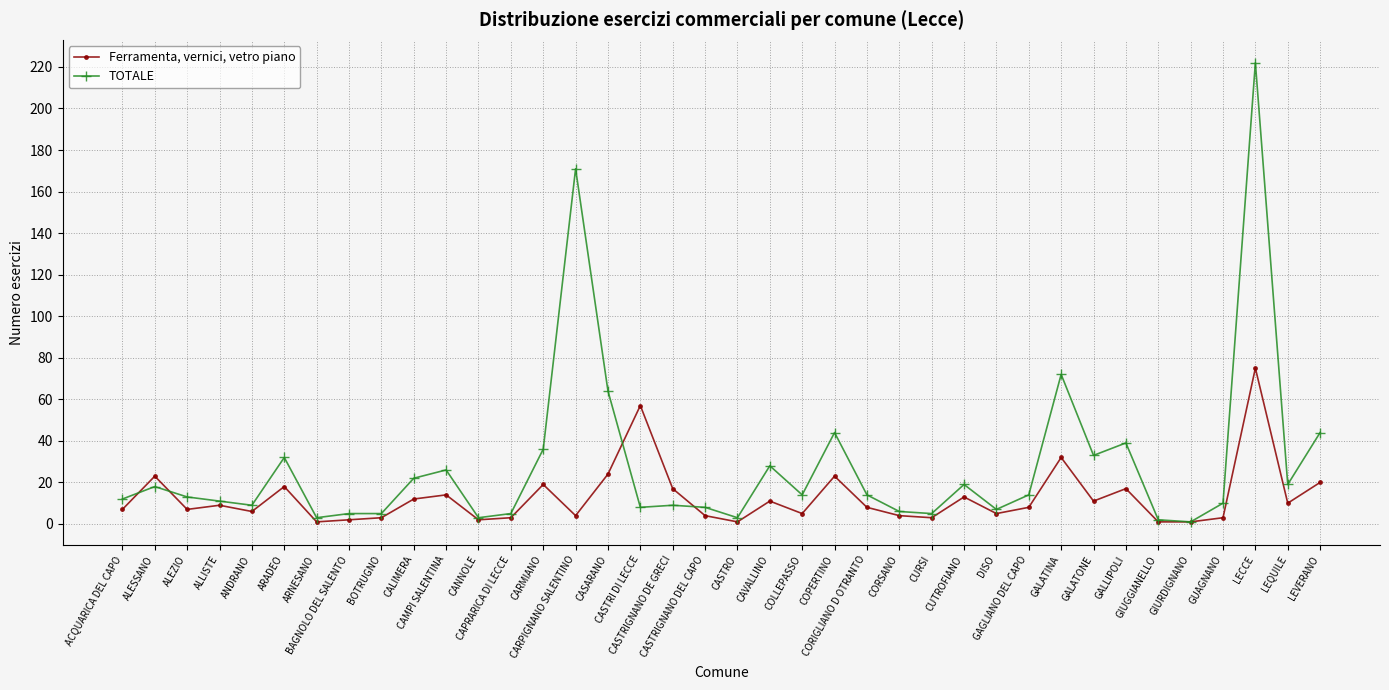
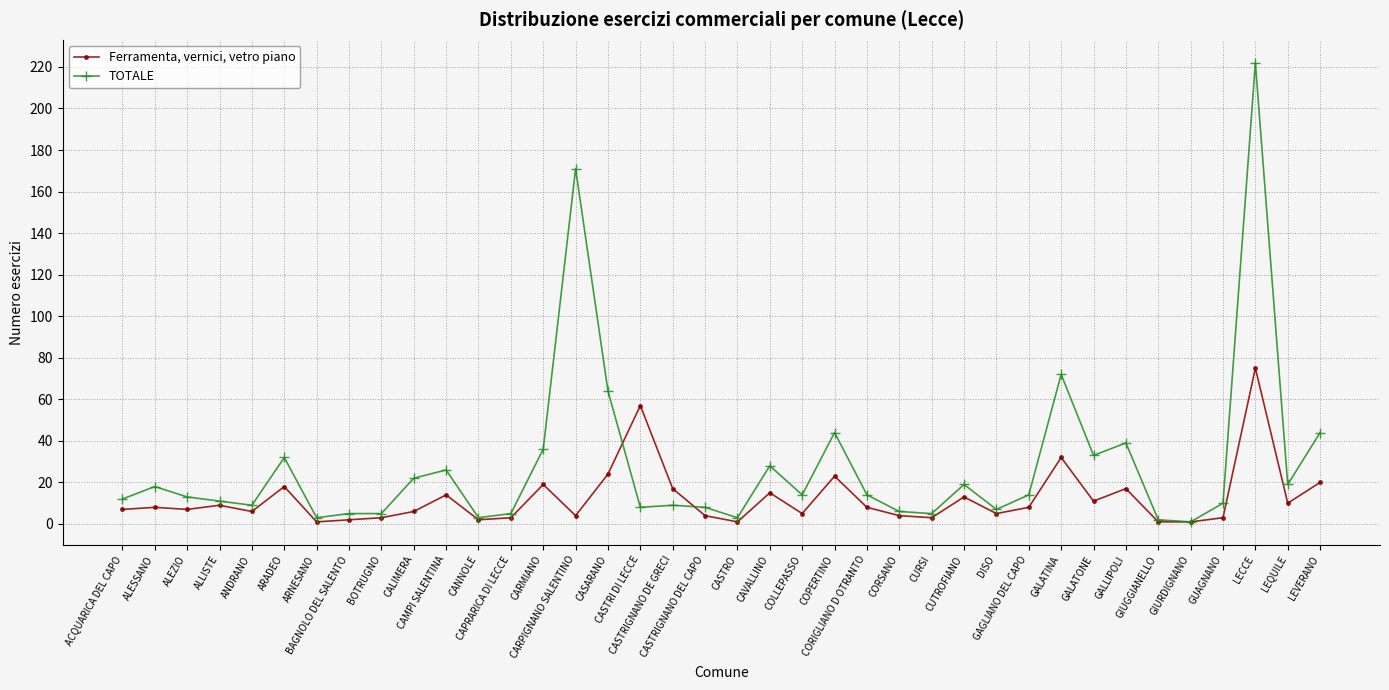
  {
    "Ferramenta, vernici, vetro piano": {
      "ACQUARICA DEL CAPO": 7,
-     "ALESSANO": 23,
+     "ALESSANO": 8,
      "ALEZIO": 7,
      "ALLISTE": 9,
      "ANDRANO": 6,
      "ARADEO": 18,
      "ARNESANO": 1,
      "BAGNOLO DEL SALENTO": 2,
      "BOTRUGNO": 3,
-     "CALIMERA": 12,
+     "CALIMERA": 6,
      "CAMPI SALENTINA": 14,
      "CAPRARICA DI LECCE": 3,
      "CARMIANO": 19,
      "CARPIGNANO SALENTINO": 4,
      "CASARANO": 24,
      "CASTRI DI LECCE": 57,
      "CASTRIGNANO DE GRECI": 17,
      "CASTRIGNANO DEL CAPO": 4,
      "CASTRO": 1,
-     "CAVALLINO": 11,
+     "CAVALLINO": 15,
      "COLLEPASSO": 5,
      "COPERTINO": 23,
      "CORIGLIANO D OTRANTO": 8,
      "CORSANO": 4,
      "CURSI": 3,
      "CUTROFIANO": 13,
      "DISO": 5,
      "GAGLIANO DEL CAPO": 8,
      "GALATINA": 32,
      "GALATONE": 11,
      "GALLIPOLI": 17,
      "GUAGNANO": 3,
      "LECCE": 75,
      "LEQUILE": 10,
      "LEVERANO": 20
    },
    "TOTALE": {
      "ACQUARICA DEL CAPO": 12,
      "ALESSANO": 18,
      "ALEZIO": 13,
      "ALLISTE": 11,
      "ANDRANO": 9,
      "ARADEO": 32,
      "ARNESANO": 3,
      "BAGNOLO DEL SALENTO": 5,
      "BOTRUGNO": 5,
      "CALIMERA": 22,
      "CAMPI SALENTINA": 26,
      "CAPRARICA DI LECCE": 5,
      "CARMIANO": 36,
      "CARPIGNANO SALENTINO": 171,
      "CASARANO": 64,
      "CASTRI DI LECCE": 8,
      "CASTRIGNANO DE GRECI": 9,
      "CASTRIGNANO DEL CAPO": 8,
      "CASTRO": 3,
      "CAVALLINO": 28,
      "COLLEPASSO": 14,
      "COPERTINO": 44,
      "CORIGLIANO D OTRANTO": 14,
      "CORSANO": 6,
      "CURSI": 5,
      "CUTROFIANO": 19,
      "DISO": 7,
      "GAGLIANO DEL CAPO": 14,
      "GALATINA": 72,
      "GALATONE": 33,
      "GALLIPOLI": 39,
      "GUAGNANO": 10,
      "LECCE": 222,
      "LEQUILE": 19,
      "LEVERANO": 44
    }
  }
